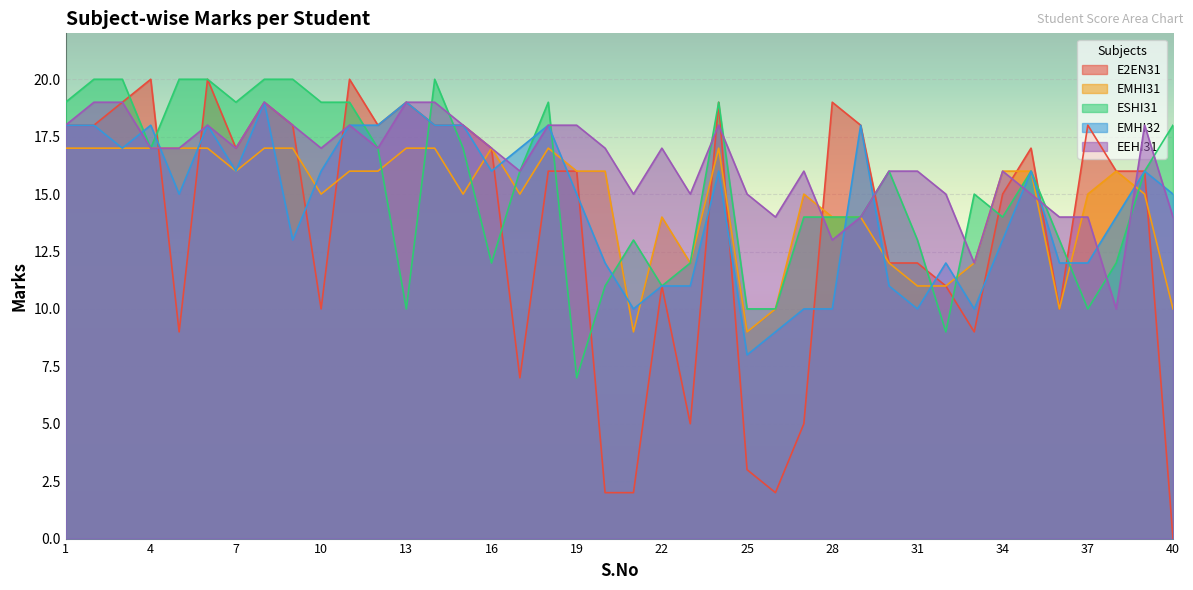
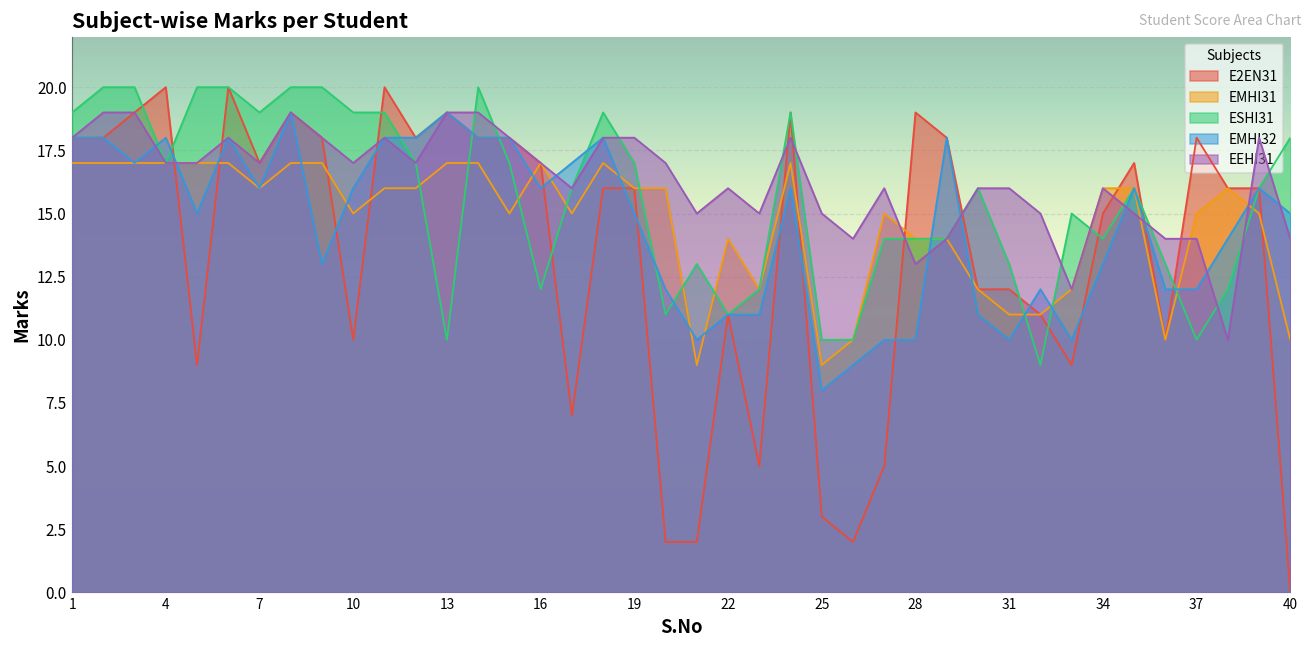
  {
    "E2EN31": {
      "4": 20,
      "10": 10,
      "25": 3,
      "28": 19,
      "31": 12,
      "34": 15,
      "40": 0
    },
    "EMHI31": {
      "1": 17,
      "10": 15,
      "13": 17,
      "22": 14,
      "25": 9,
      "31": 11,
      "37": 15,
      "40": 10
    },
    "ESHI31": {
      "1": 19,
      "7": 19,
      "10": 19,
      "13": 10,
      "16": 12,
-     "19": 7,
+     "19": 17,
      "25": 10,
      "31": 13,
      "34": 14,
      "37": 10,
      "40": 18
    },
    "EMHI32": {
      "4": 18,
      "10": 16,
      "16": 16,
      "19": 15,
      "25": 8,
      "28": 10,
      "31": 10,
      "34": 13,
      "37": 12,
      "40": 15
    },
    "EEHI31": {
      "10": 17,
      "19": 18,
-     "22": 17,
+     "22": 16,
      "25": 15,
      "28": 13,
      "31": 16,
      "37": 14,
      "40": 14
    }
  }
